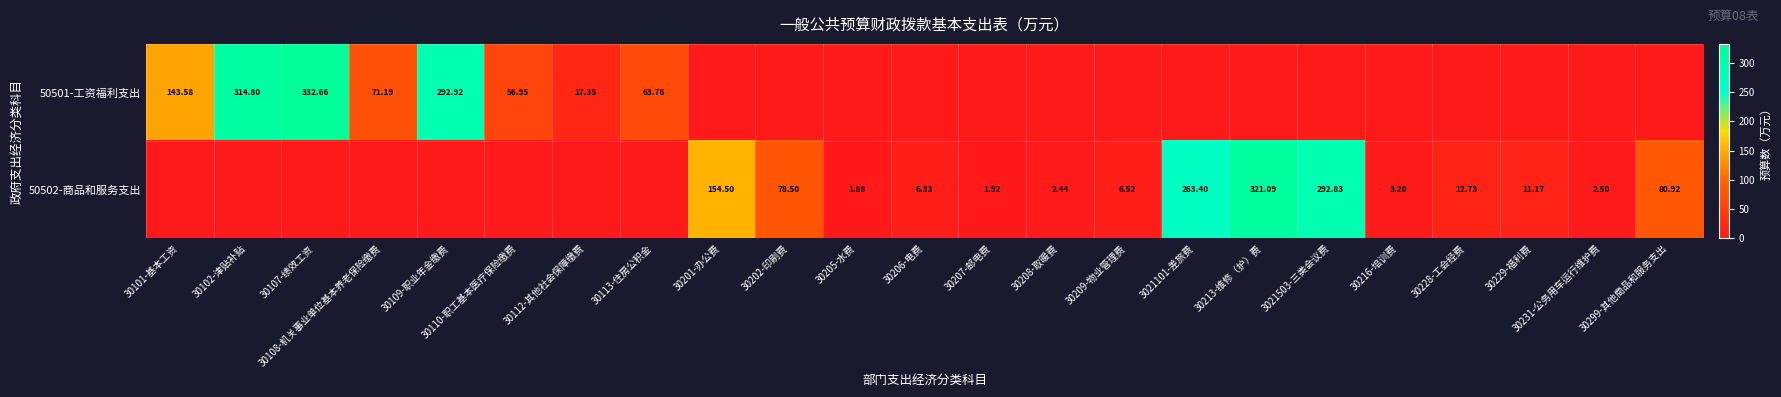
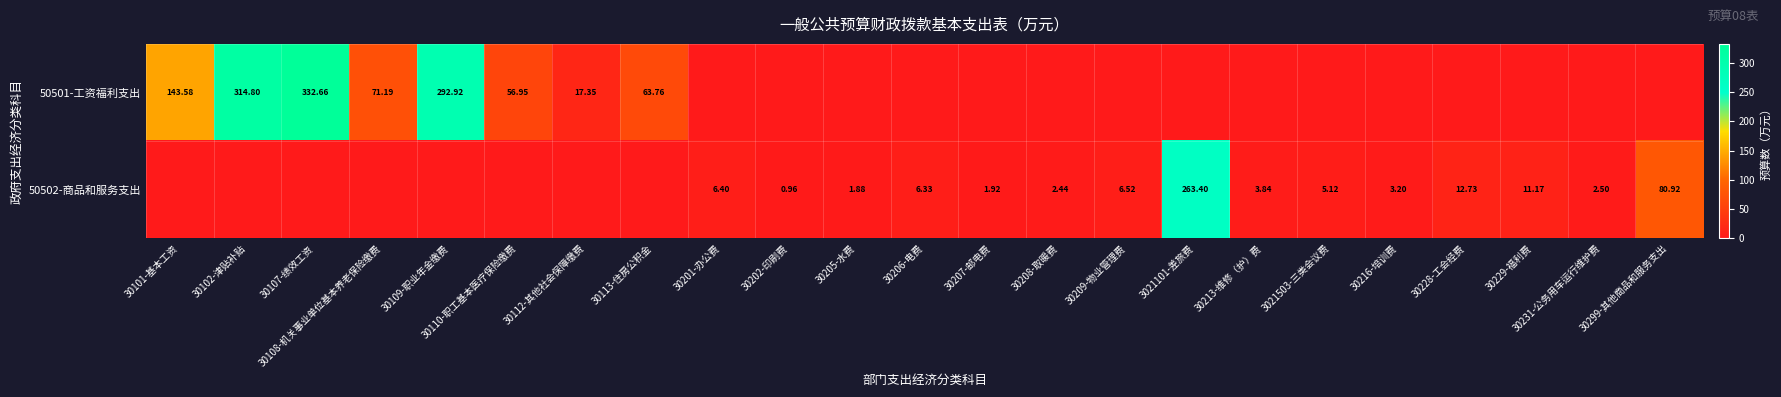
  {
    "50501-工资福利支出": {
      "30101-基本工资": 143.58,
      "30102-津贴补贴": 314.80,
      "30107-绩效工资": 332.66,
      "30108-机关事业单位基本养老保险缴费": 71.19,
      "30109-职业年金缴费": 292.92,
      "30110-职工基本医疗保险缴费": 56.95,
      "30112-其他社会保障缴费": 17.35,
      "30113-住房公积金": 63.76
    },
    "50502-商品和服务支出": {
-     "30201-办公费": 154.50,
-     "30202-印刷费": 78.50,
+     "30201-办公费": 6.40,
+     "30202-印刷费": 0.96,
      "30205-水费": 1.88,
      "30206-电费": 6.33,
      "30207-邮电费": 1.92,
      "30208-取暖费": 2.44,
      "30209-物业管理费": 6.52,
      "3021101-差旅费": 263.40,
-     "30213-维修（护）费": 321.09,
-     "3021503-三类会议费": 292.83,
+     "30213-维修（护）费": 3.84,
+     "3021503-三类会议费": 5.12,
      "30216-培训费": 3.20,
      "30228-工会经费": 12.73,
      "30229-福利费": 11.17,
      "30231-公务用车运行维护费": 2.50,
      "30299-其他商品和服务支出": 80.92
    }
  }
